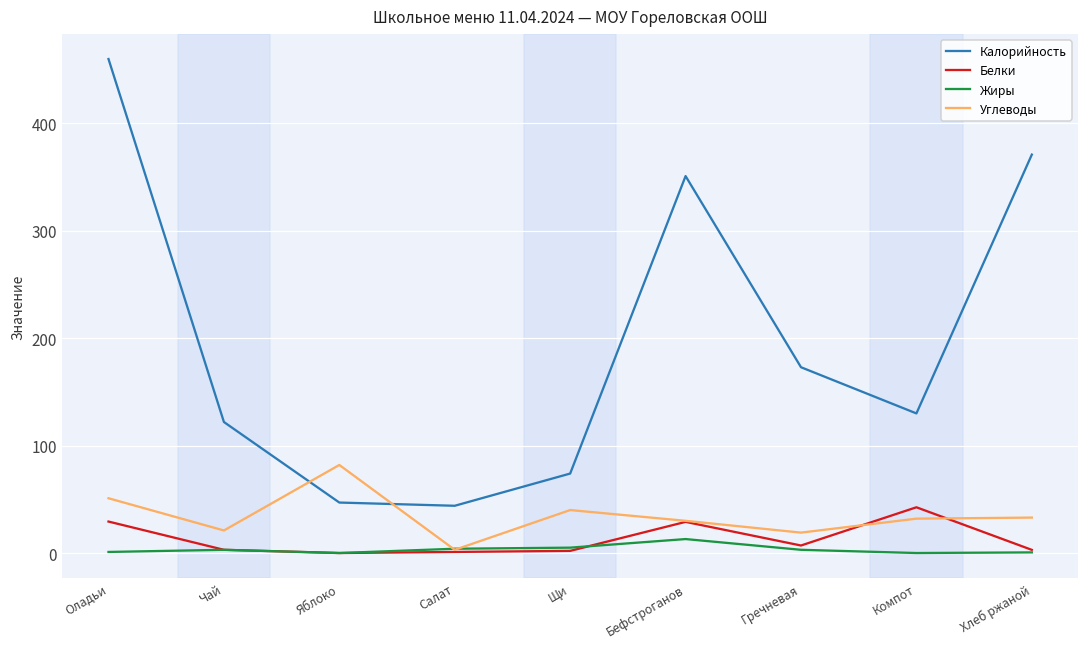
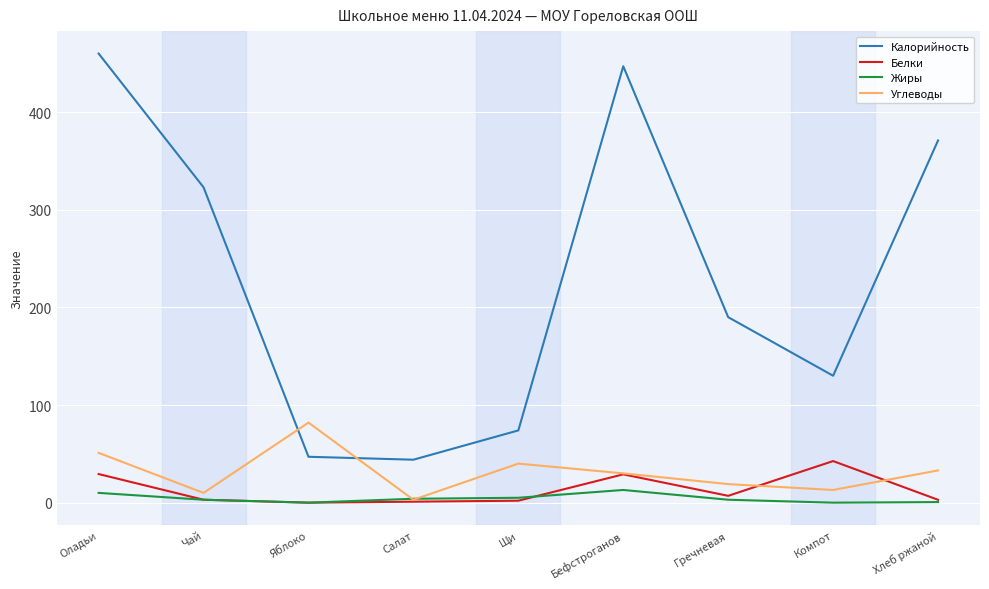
  {
    "Калорийность": {
      "Оладьи": 460,
-     "Чай": 120,
+     "Чай": 320,
      "Яблоко": 50,
      "Салат": 40,
      "Щи": 70,
-     "Бефстроганов": 350,
-     "Гречневая": 170,
+     "Бефстроганов": 450,
+     "Гречневая": 190,
      "Компот": 130,
      "Хлеб ржаной": 370
    },
    "Белки": {
      "Оладьи": 30,
      "Щи": 0,
      "Гречневая": 10,
      "Компот": 40
    },
    "Жиры": {
-     "Оладьи": 0,
+     "Оладьи": 10,
      "Щи": 10,
      "Бефстроганов": 10,
      "Гречневая": 0,
      "Компот": 0
    },
    "Углеводы": {
      "Оладьи": 50,
-     "Чай": 20,
+     "Чай": 10,
      "Яблоко": 80,
      "Щи": 40,
      "Гречневая": 20,
-     "Компот": 30,
+     "Компот": 10,
      "Хлеб ржаной": 30
    }
  }
